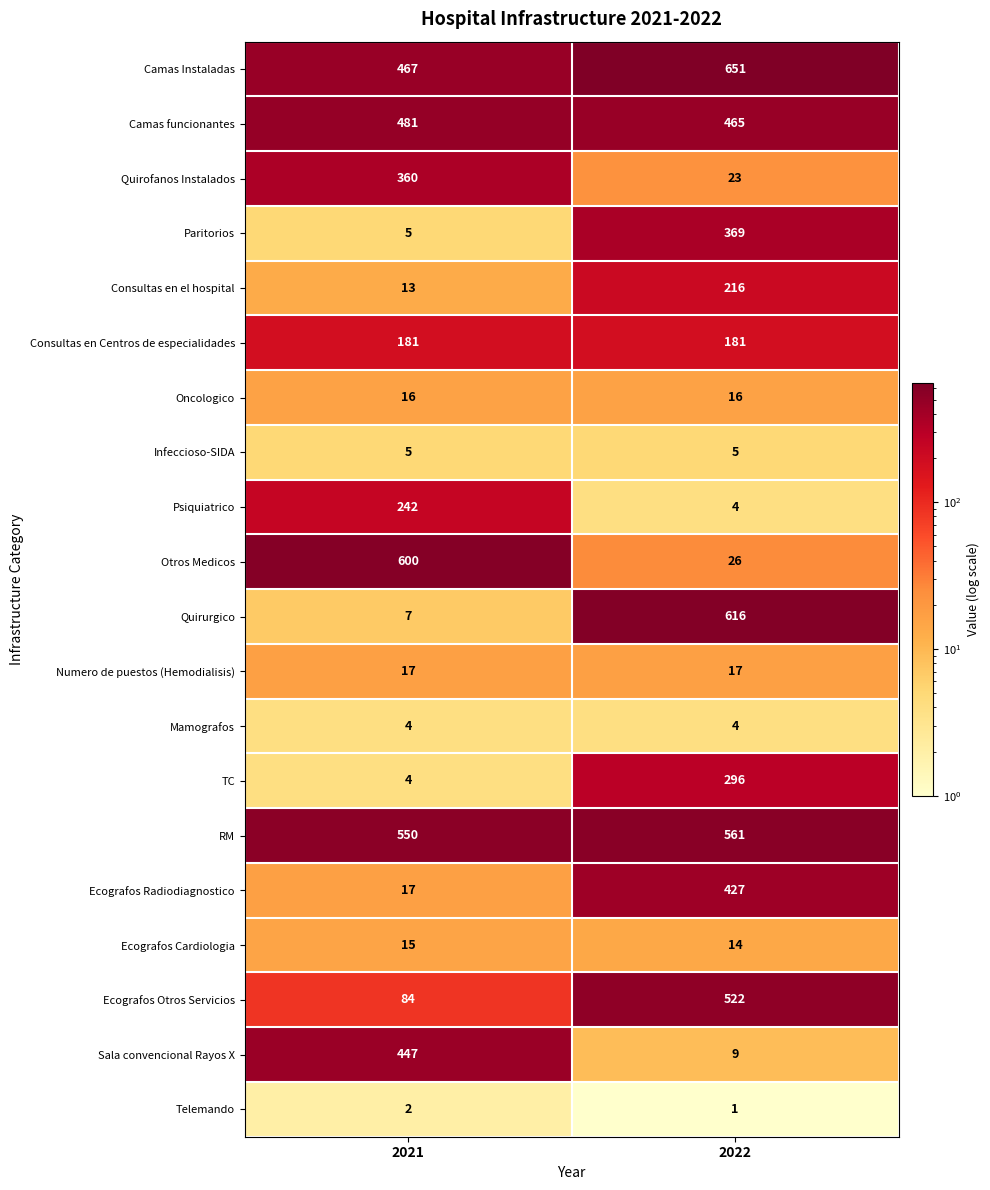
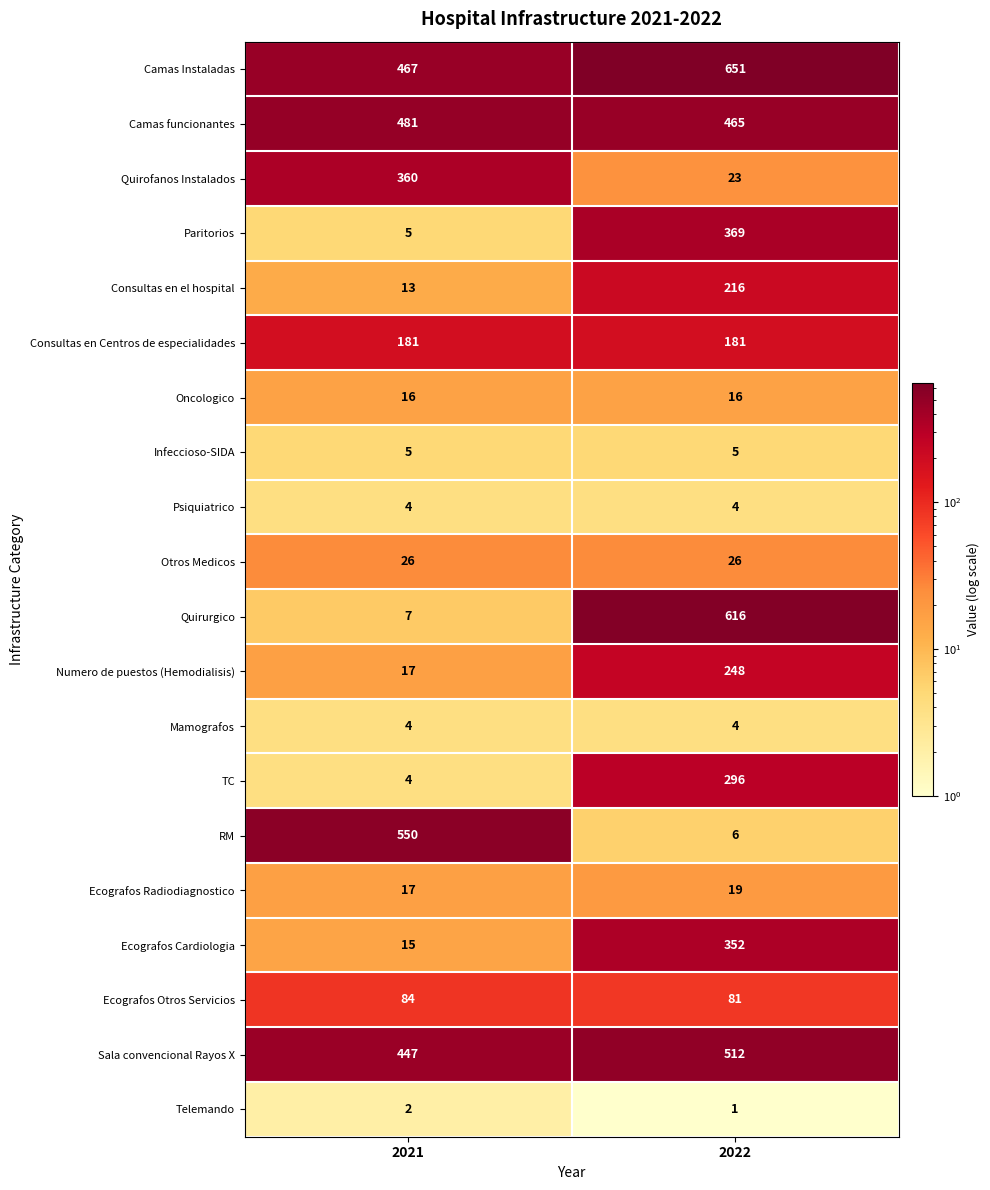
  {
    "Camas Instaladas": {
      "2021": 467,
      "2022": 651
    },
    "Camas funcionantes": {
      "2021": 481,
      "2022": 465
    },
    "Quirofanos Instalados": {
      "2021": 360,
      "2022": 23
    },
    "Paritorios": {
      "2021": 5,
      "2022": 369
    },
    "Consultas en el hospital": {
      "2021": 13,
      "2022": 216
    },
    "Consultas en Centros de especialidades": {
      "2021": 181,
      "2022": 181
    },
    "Oncologico": {
      "2021": 16,
      "2022": 16
    },
    "Infeccioso-SIDA": {
      "2021": 5,
      "2022": 5
    },
    "Psiquiatrico": {
-     "2021": 242,
+     "2021": 4,
      "2022": 4
    },
    "Otros Medicos": {
-     "2021": 600,
+     "2021": 26,
      "2022": 26
    },
    "Quirurgico": {
      "2021": 7,
      "2022": 616
    },
    "Numero de puestos (Hemodialisis)": {
      "2021": 17,
-     "2022": 17
+     "2022": 248
    },
    "Mamografos": {
      "2021": 4,
      "2022": 4
    },
    "TC": {
      "2021": 4,
      "2022": 296
    },
    "RM": {
      "2021": 550,
-     "2022": 561
+     "2022": 6
    },
    "Ecografos Radiodiagnostico": {
      "2021": 17,
-     "2022": 427
+     "2022": 19
    },
    "Ecografos Cardiologia": {
      "2021": 15,
-     "2022": 14
+     "2022": 352
    },
    "Ecografos Otros Servicios": {
      "2021": 84,
-     "2022": 522
+     "2022": 81
    },
    "Sala convencional Rayos X": {
      "2021": 447,
-     "2022": 9
+     "2022": 512
    },
    "Telemando": {
      "2021": 2,
      "2022": 1
    }
  }
